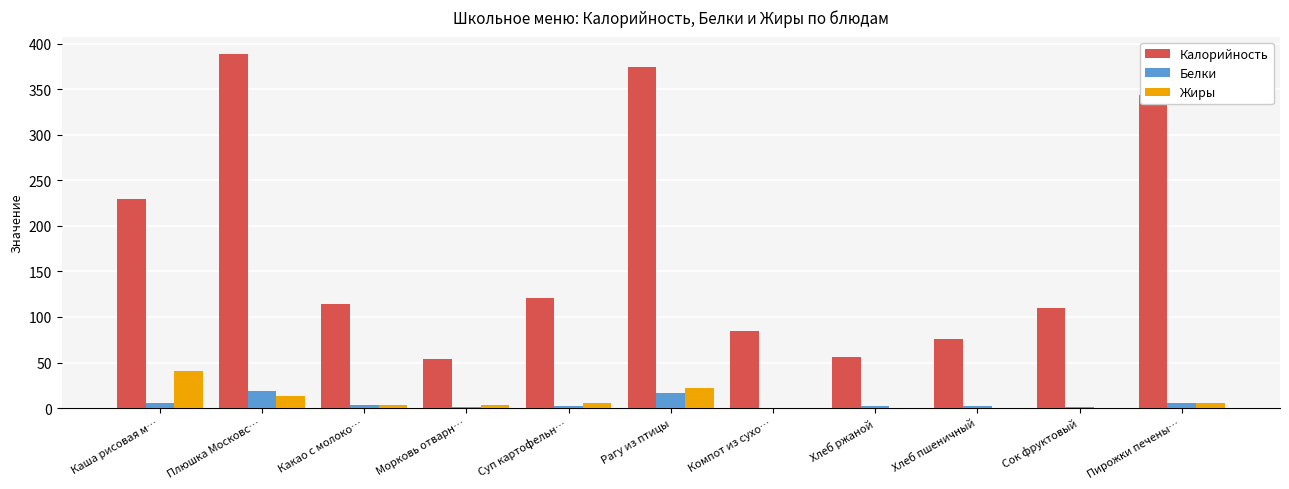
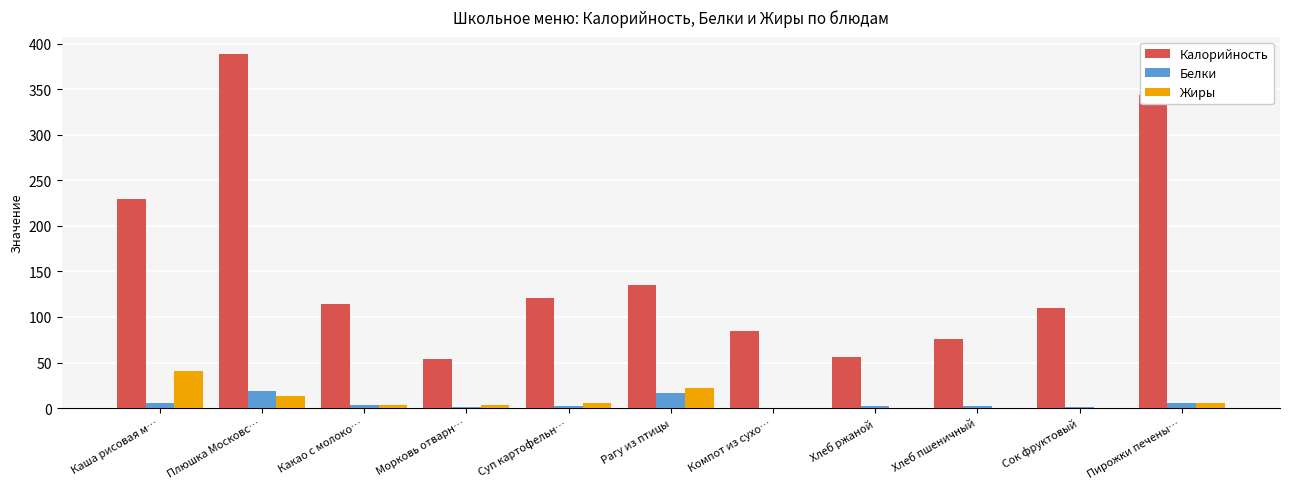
  {
    "Калорийность": {
      "Каша рисовая м…": 230,
      "Плюшка Московс…": 390,
      "Какао с молоко…": 110,
      "Морковь отварн…": 50,
      "Суп картофельн…": 120,
-     "Рагу из птицы": 370,
+     "Рагу из птицы": 140,
      "Компот из сухо…": 80,
      "Хлеб ржаной": 60,
      "Хлеб пшеничный": 80,
      "Сок фруктовый": 110
    },
    "Белки": {
      "Каша рисовая м…": 10,
      "Плюшка Московс…": 20,
      "Какао с молоко…": 0,
      "Рагу из птицы": 20,
      "Пирожки печены…": 10
    },
    "Жиры": {
      "Каша рисовая м…": 40,
      "Плюшка Московс…": 10,
      "Какао с молоко…": 0,
      "Морковь отварн…": 0,
      "Суп картофельн…": 10,
      "Рагу из птицы": 20,
      "Компот из сухо…": 0,
      "Пирожки печены…": 10
    }
  }
